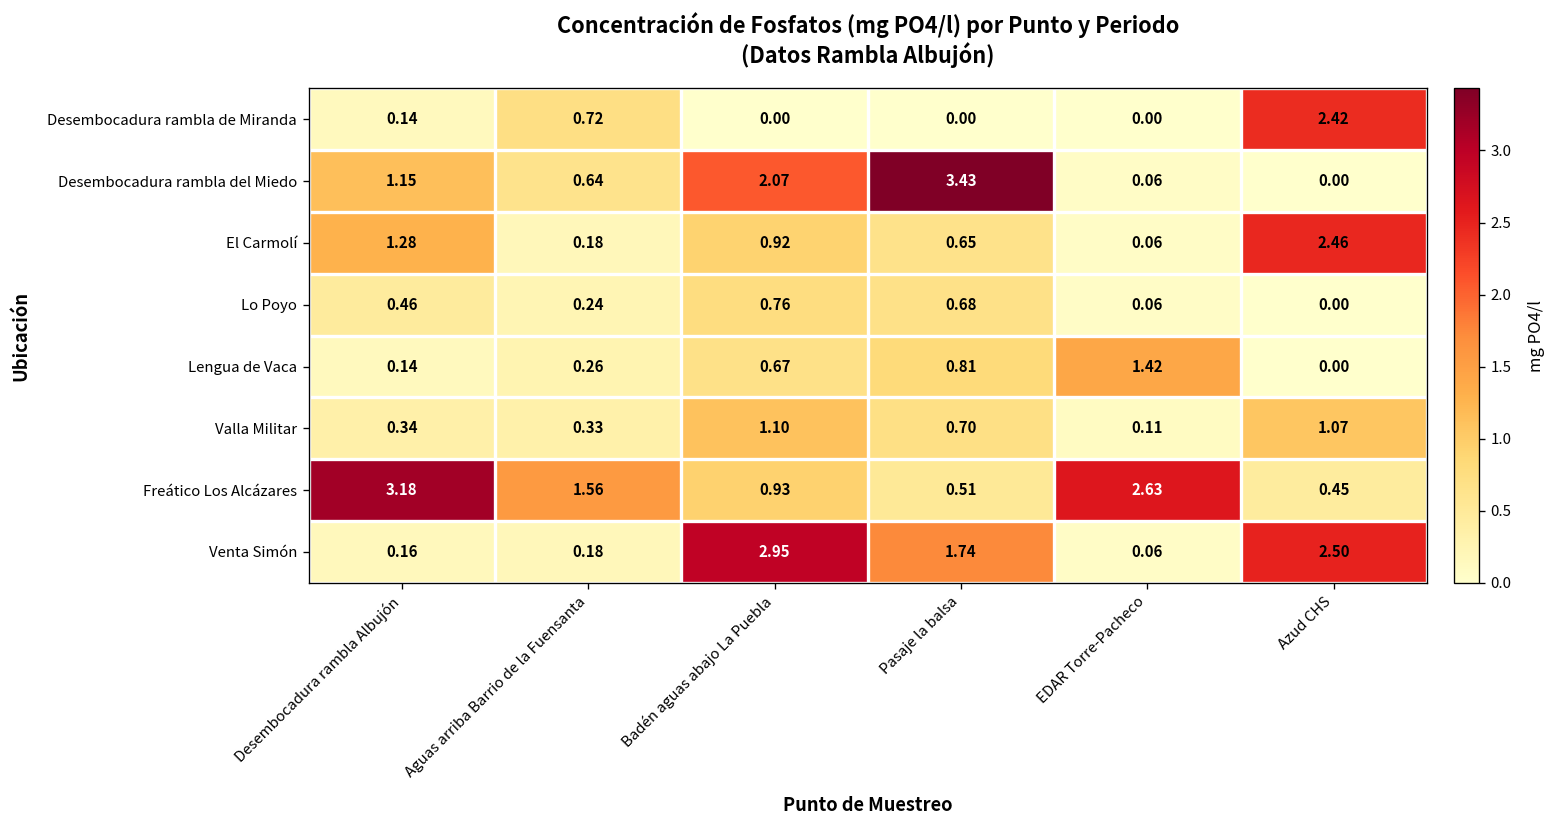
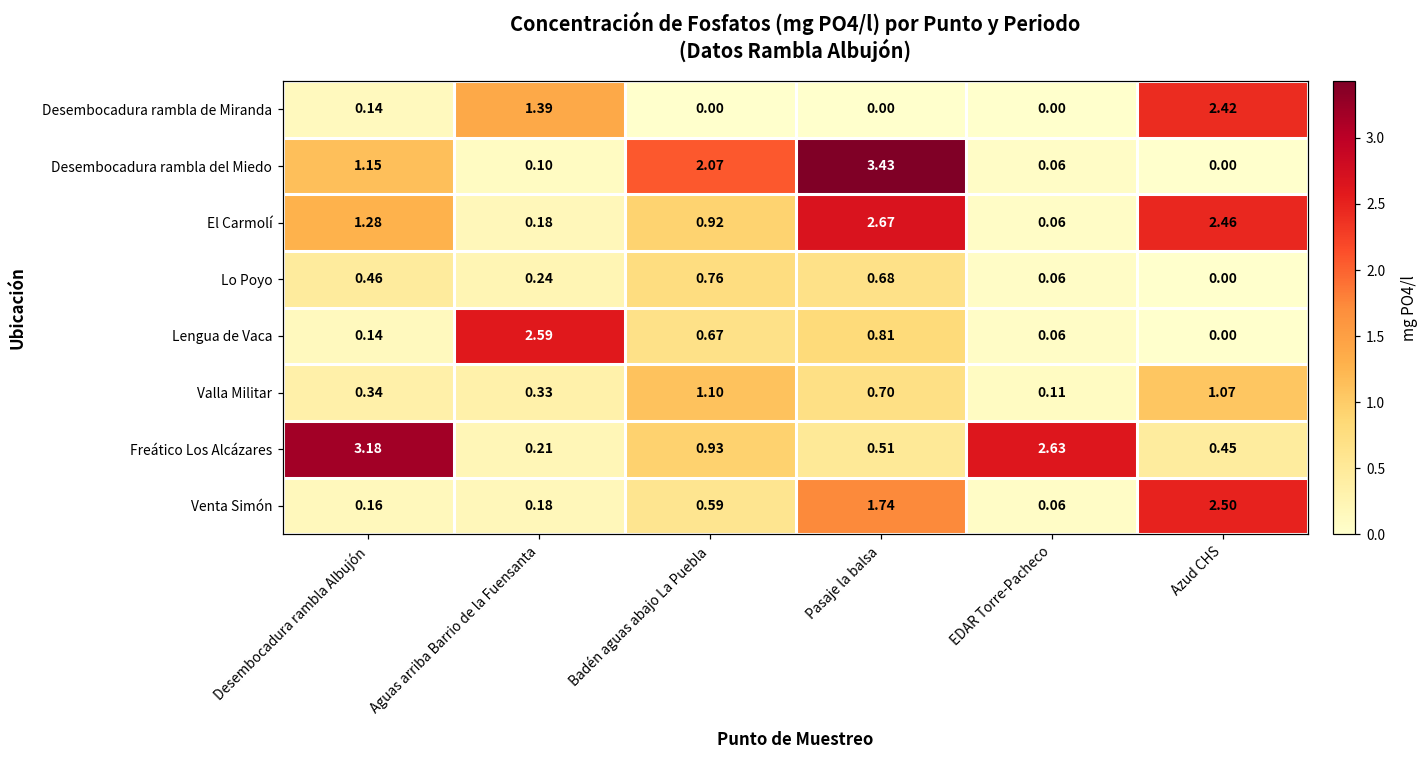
  {
    "Desembocadura rambla de Miranda": {
      "Desembocadura rambla Albujón": 0.14,
-     "Aguas arriba Barrio de la Fuensanta": 0.72,
+     "Aguas arriba Barrio de la Fuensanta": 1.39,
      "Badén aguas abajo La Puebla": 0.00,
      "Pasaje la balsa": 0.00,
      "EDAR Torre-Pacheco": 0.00,
      "Azud CHS": 2.42
    },
    "Desembocadura rambla del Miedo": {
      "Desembocadura rambla Albujón": 1.15,
-     "Aguas arriba Barrio de la Fuensanta": 0.64,
+     "Aguas arriba Barrio de la Fuensanta": 0.10,
      "Badén aguas abajo La Puebla": 2.07,
      "Pasaje la balsa": 3.43,
      "EDAR Torre-Pacheco": 0.06,
      "Azud CHS": 0.00
    },
    "El Carmolí": {
      "Desembocadura rambla Albujón": 1.28,
      "Aguas arriba Barrio de la Fuensanta": 0.18,
      "Badén aguas abajo La Puebla": 0.92,
-     "Pasaje la balsa": 0.65,
+     "Pasaje la balsa": 2.67,
      "EDAR Torre-Pacheco": 0.06,
      "Azud CHS": 2.46
    },
    "Lo Poyo": {
      "Desembocadura rambla Albujón": 0.46,
      "Aguas arriba Barrio de la Fuensanta": 0.24,
      "Badén aguas abajo La Puebla": 0.76,
      "Pasaje la balsa": 0.68,
      "EDAR Torre-Pacheco": 0.06,
      "Azud CHS": 0.00
    },
    "Lengua de Vaca": {
      "Desembocadura rambla Albujón": 0.14,
-     "Aguas arriba Barrio de la Fuensanta": 0.26,
+     "Aguas arriba Barrio de la Fuensanta": 2.59,
      "Badén aguas abajo La Puebla": 0.67,
      "Pasaje la balsa": 0.81,
-     "EDAR Torre-Pacheco": 1.42,
+     "EDAR Torre-Pacheco": 0.06,
      "Azud CHS": 0.00
    },
    "Valla Militar": {
      "Desembocadura rambla Albujón": 0.34,
      "Aguas arriba Barrio de la Fuensanta": 0.33,
      "Badén aguas abajo La Puebla": 1.10,
      "Pasaje la balsa": 0.70,
      "EDAR Torre-Pacheco": 0.11,
      "Azud CHS": 1.07
    },
    "Freático Los Alcázares": {
      "Desembocadura rambla Albujón": 3.18,
-     "Aguas arriba Barrio de la Fuensanta": 1.56,
+     "Aguas arriba Barrio de la Fuensanta": 0.21,
      "Badén aguas abajo La Puebla": 0.93,
      "Pasaje la balsa": 0.51,
      "EDAR Torre-Pacheco": 2.63,
      "Azud CHS": 0.45
    },
    "Venta Simón": {
      "Desembocadura rambla Albujón": 0.16,
      "Aguas arriba Barrio de la Fuensanta": 0.18,
-     "Badén aguas abajo La Puebla": 2.95,
+     "Badén aguas abajo La Puebla": 0.59,
      "Pasaje la balsa": 1.74,
      "EDAR Torre-Pacheco": 0.06,
      "Azud CHS": 2.50
    }
  }
